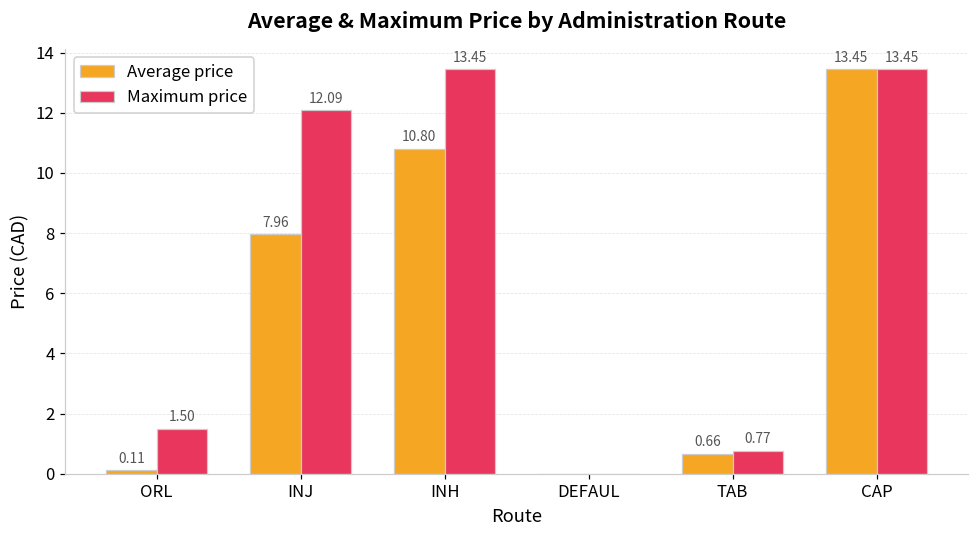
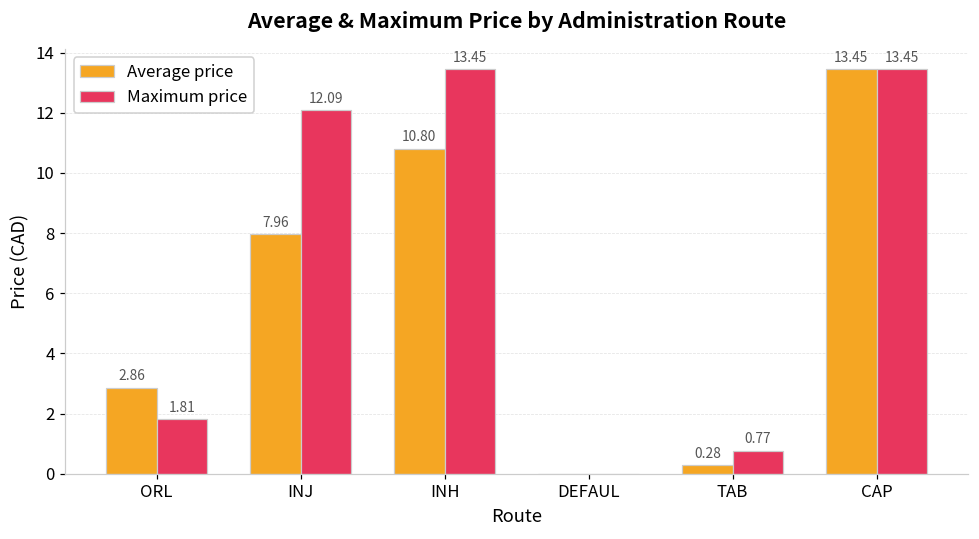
  {
    "Average price": {
-     "ORL": 0.11,
+     "ORL": 2.86,
      "INJ": 7.96,
      "INH": 10.80,
-     "TAB": 0.66,
+     "TAB": 0.28,
      "CAP": 13.45
    },
    "Maximum price": {
-     "ORL": 1.50,
+     "ORL": 1.81,
      "INJ": 12.09,
      "INH": 13.45,
      "TAB": 0.77,
      "CAP": 13.45
    }
  }
